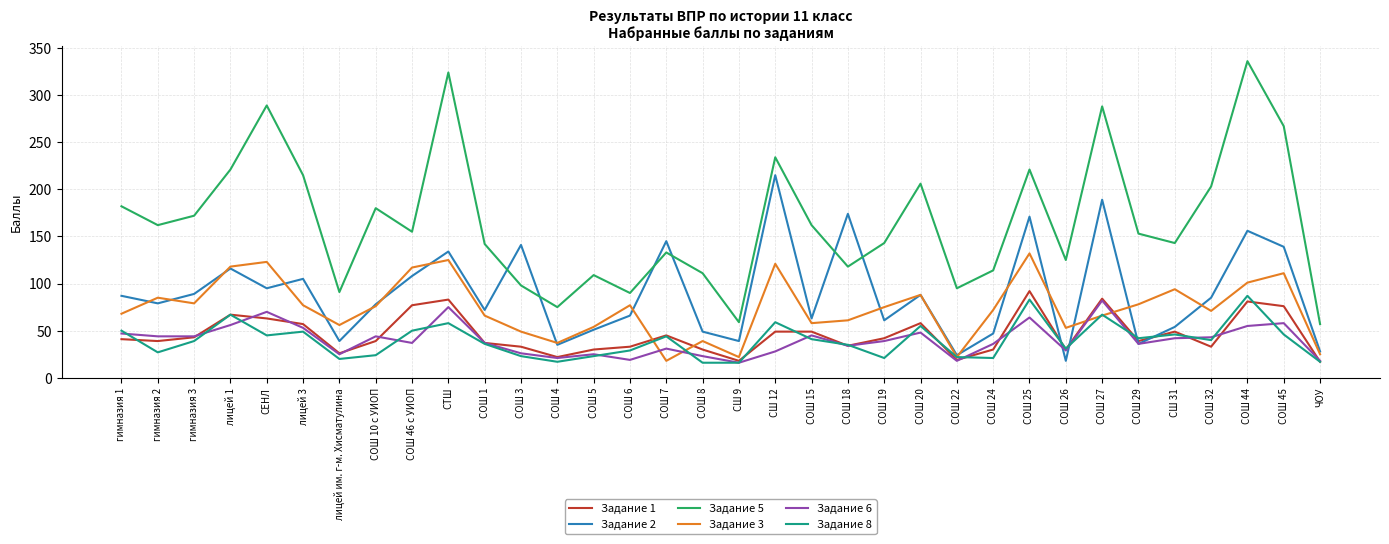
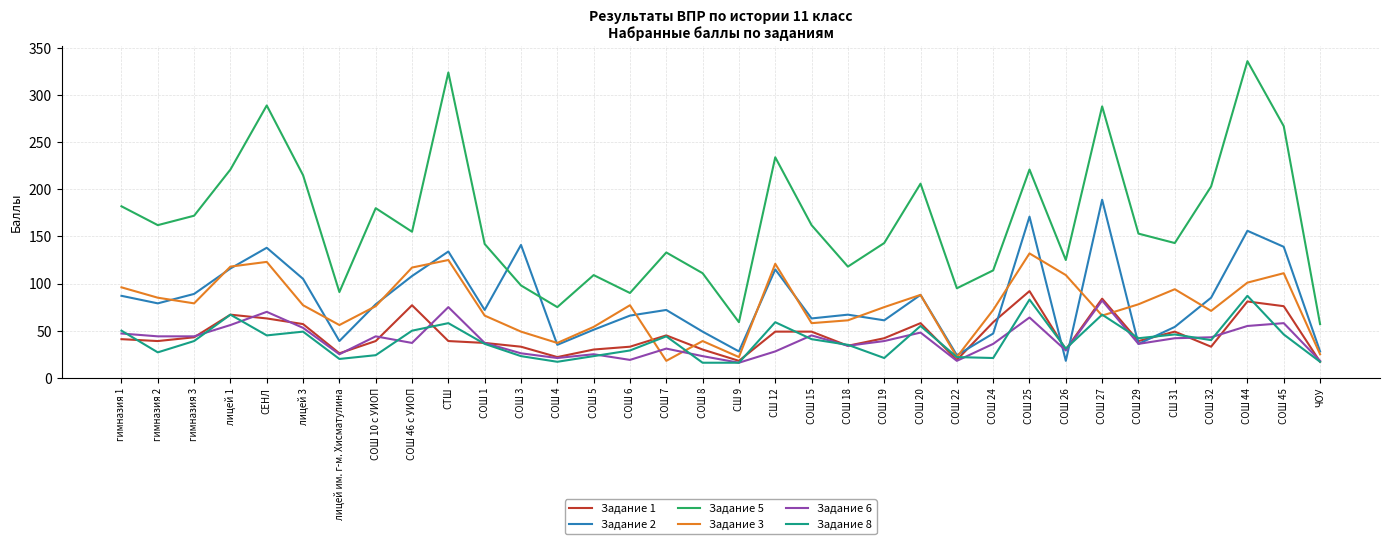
  {
    "Задание 1": {
      "гимназия 1": 40,
      "гимназия 2": 40,
      "СЕНЛ": 60,
      "лицей 3": 60,
      "СОШ 10 с УИОП": 40,
      "СОШ 46 с УИОП": 80,
-     "СТШ": 80,
+     "СТШ": 40,
      "СОШ 3": 30,
      "СОШ 5": 30,
      "СОШ 6": 30,
      "СОШ 8": 30,
      "СШ 12": 50,
      "СОШ 15": 50,
      "СОШ 19": 40,
      "СОШ 20": 60,
-     "СОШ 24": 30,
+     "СОШ 24": 60,
      "СОШ 25": 90,
      "СОШ 29": 40,
      "СШ 31": 50,
      "СОШ 32": 30,
      "СОШ 44": 80,
      "СОШ 45": 80
    },
    "Задание 2": {
      "гимназия 1": 90,
      "гимназия 2": 80,
      "гимназия 3": 90,
-     "СЕНЛ": 100,
+     "СЕНЛ": 140,
      "лицей 3": 110,
      "лицей им. г-м. Хисматулина": 40,
      "СОШ 46 с УИОП": 110,
      "СТШ": 130,
      "СОШ 1": 70,
      "СОШ 3": 140,
      "СОШ 5": 50,
      "СОШ 6": 70,
-     "СОШ 7": 150,
+     "СОШ 7": 70,
      "СОШ 8": 50,
-     "СШ 9": 40,
-     "СШ 12": 220,
+     "СШ 9": 30,
+     "СШ 12": 120,
      "СОШ 15": 60,
-     "СОШ 18": 170,
+     "СОШ 18": 70,
      "СОШ 19": 60,
      "СОШ 24": 50,
      "СОШ 25": 170,
      "СОШ 26": 20,
      "СОШ 27": 190,
      "СШ 31": 50,
      "СОШ 32": 90,
      "СОШ 44": 160,
      "СОШ 45": 140,
      "ЧОУ": 30
    },
    "Задание 3": {
-     "гимназия 1": 70,
+     "гимназия 1": 100,
      "гимназия 2": 90,
      "гимназия 3": 80,
      "СЕНЛ": 120,
      "лицей 3": 80,
      "лицей им. г-м. Хисматулина": 60,
      "СОШ 46 с УИОП": 120,
      "СТШ": 130,
      "СОШ 1": 70,
      "СОШ 3": 50,
      "СОШ 5": 50,
      "СОШ 6": 80,
      "СОШ 7": 20,
      "СОШ 8": 40,
      "СШ 9": 20,
      "СШ 12": 120,
      "СОШ 15": 60,
      "СОШ 18": 60,
      "СОШ 19": 80,
      "СОШ 24": 70,
      "СОШ 25": 130,
-     "СОШ 26": 50,
+     "СОШ 26": 110,
      "СОШ 29": 80,
      "СШ 31": 90,
      "СОШ 32": 70,
      "СОШ 44": 100,
      "СОШ 45": 110,
      "ЧОУ": 30
    },
    "Задание 6": {
      "гимназия 1": 50,
      "гимназия 2": 40,
      "лицей 1": 60,
      "СЕНЛ": 70,
      "лицей 3": 50,
      "СОШ 10 с УИОП": 40,
      "СОШ 46 с УИОП": 40,
      "СТШ": 80,
      "СОШ 3": 30,
      "СОШ 6": 20,
      "СОШ 7": 30,
      "СОШ 8": 20,
      "СШ 12": 30,
      "СОШ 15": 50,
      "СОШ 19": 40,
      "СОШ 20": 50,
      "СОШ 24": 40,
      "СОШ 25": 60,
      "СШ 31": 40,
      "СОШ 32": 40,
      "СОШ 44": 60,
      "СОШ 45": 60
    }
  }
